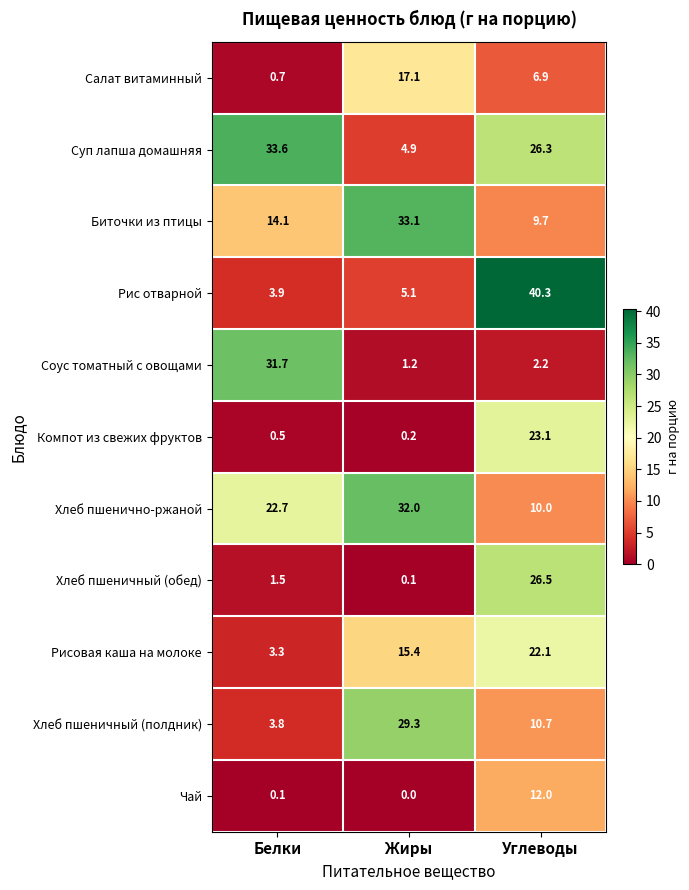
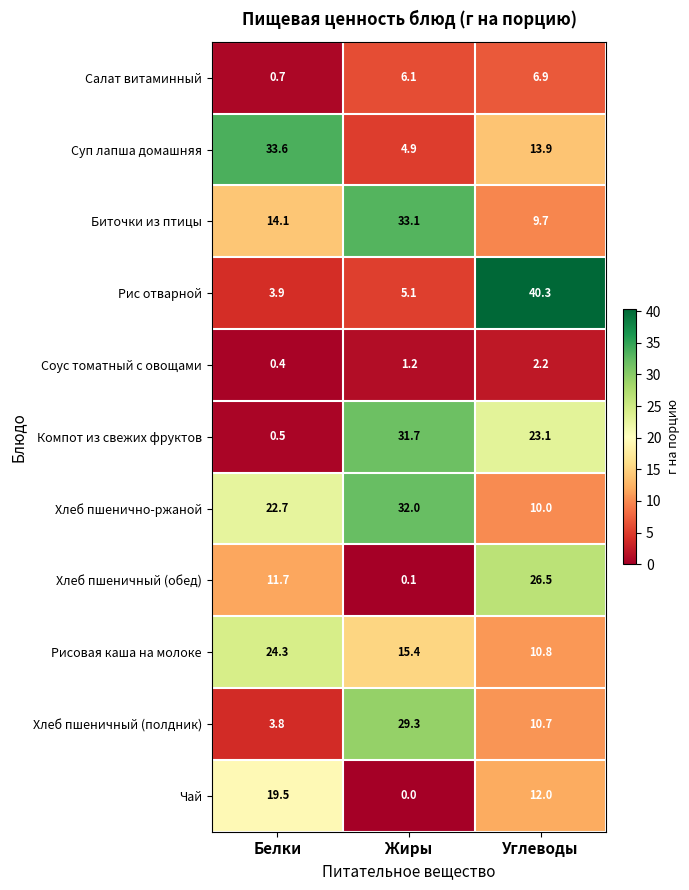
  {
    "Салат витаминный": {
      "Белки": 0.7,
-     "Жиры": 17.1,
+     "Жиры": 6.1,
      "Углеводы": 6.9
    },
    "Суп лапша домашняя": {
      "Белки": 33.6,
      "Жиры": 4.9,
-     "Углеводы": 26.3
+     "Углеводы": 13.9
    },
    "Биточки из птицы": {
      "Белки": 14.1,
      "Жиры": 33.1,
      "Углеводы": 9.7
    },
    "Рис отварной": {
      "Белки": 3.9,
      "Жиры": 5.1,
      "Углеводы": 40.3
    },
    "Соус томатный с овощами": {
-     "Белки": 31.7,
+     "Белки": 0.4,
      "Жиры": 1.2,
      "Углеводы": 2.2
    },
    "Компот из свежих фруктов": {
      "Белки": 0.5,
-     "Жиры": 0.2,
+     "Жиры": 31.7,
      "Углеводы": 23.1
    },
    "Хлеб пшенично-ржаной": {
      "Белки": 22.7,
      "Жиры": 32.0,
      "Углеводы": 10.0
    },
    "Хлеб пшеничный (обед)": {
-     "Белки": 1.5,
+     "Белки": 11.7,
      "Жиры": 0.1,
      "Углеводы": 26.5
    },
    "Рисовая каша на молоке": {
-     "Белки": 3.3,
+     "Белки": 24.3,
      "Жиры": 15.4,
-     "Углеводы": 22.1
+     "Углеводы": 10.8
    },
    "Хлеб пшеничный (полдник)": {
      "Белки": 3.8,
      "Жиры": 29.3,
      "Углеводы": 10.7
    },
    "Чай": {
-     "Белки": 0.1,
+     "Белки": 19.5,
      "Жиры": 0.0,
      "Углеводы": 12.0
    }
  }
